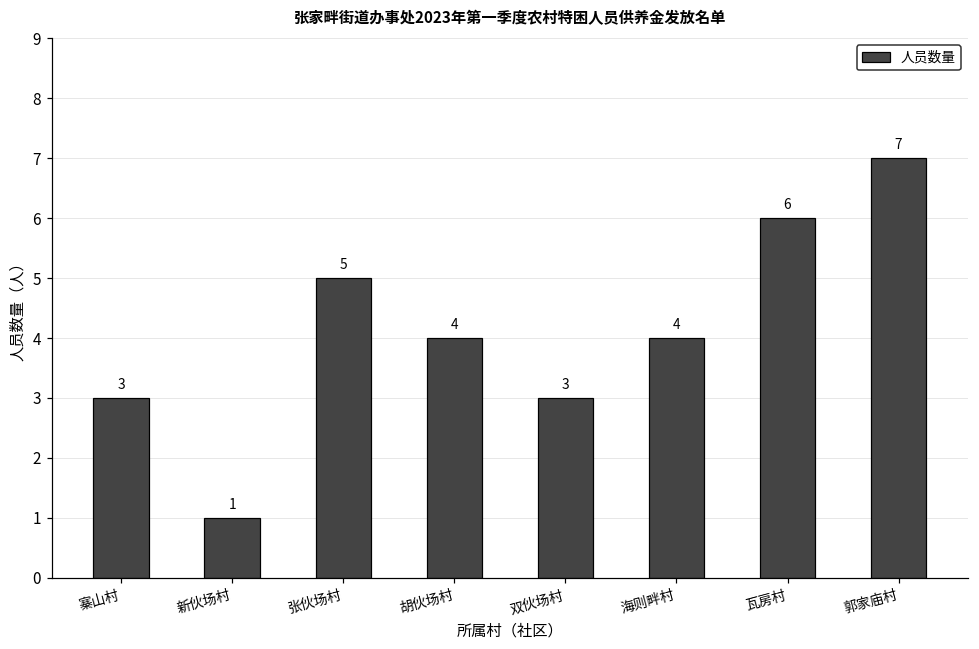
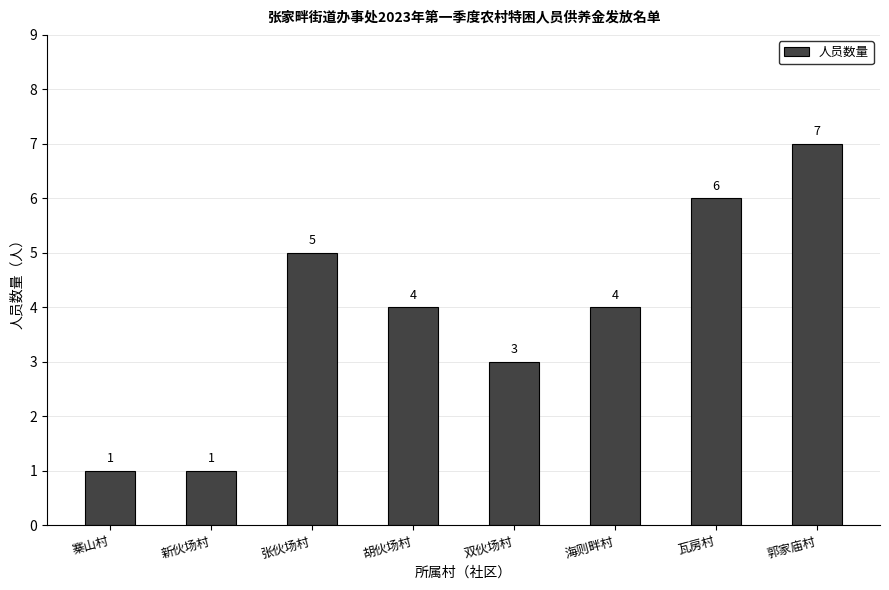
  {
-   "寨山村": 3,
+   "寨山村": 1,
    "新伙场村": 1,
    "张伙场村": 5,
    "胡伙场村": 4,
    "双伙场村": 3,
    "海则畔村": 4,
    "瓦房村": 6,
    "郭家庙村": 7
  }
